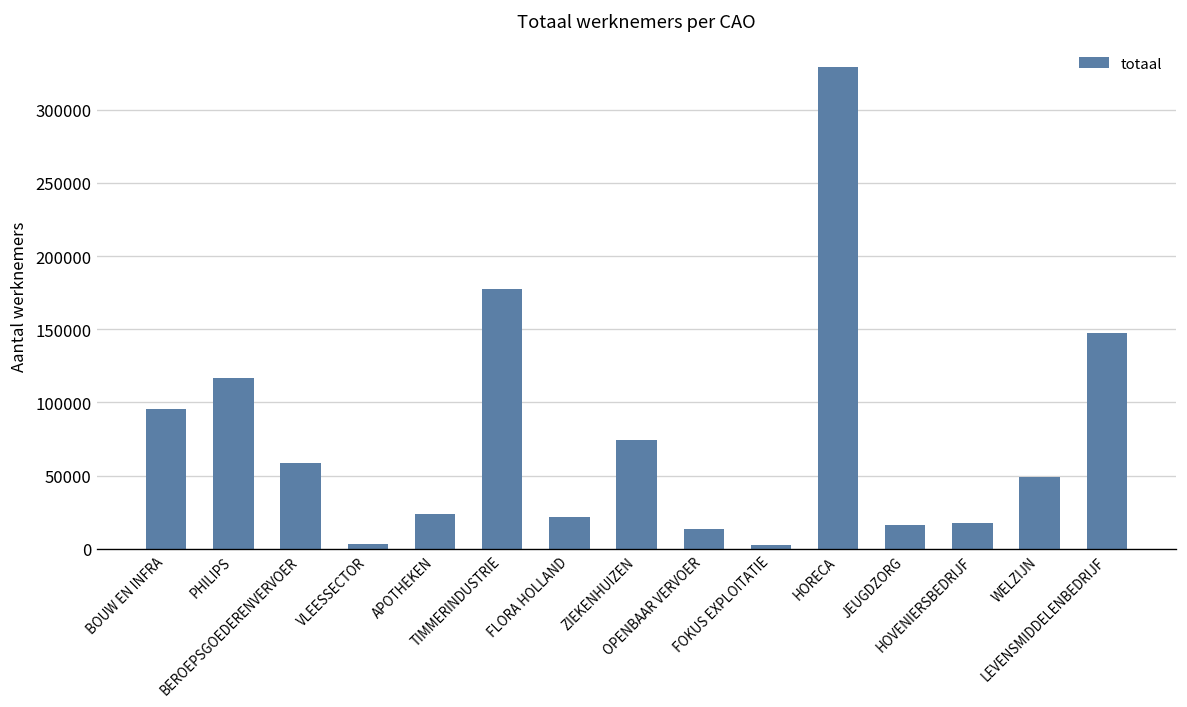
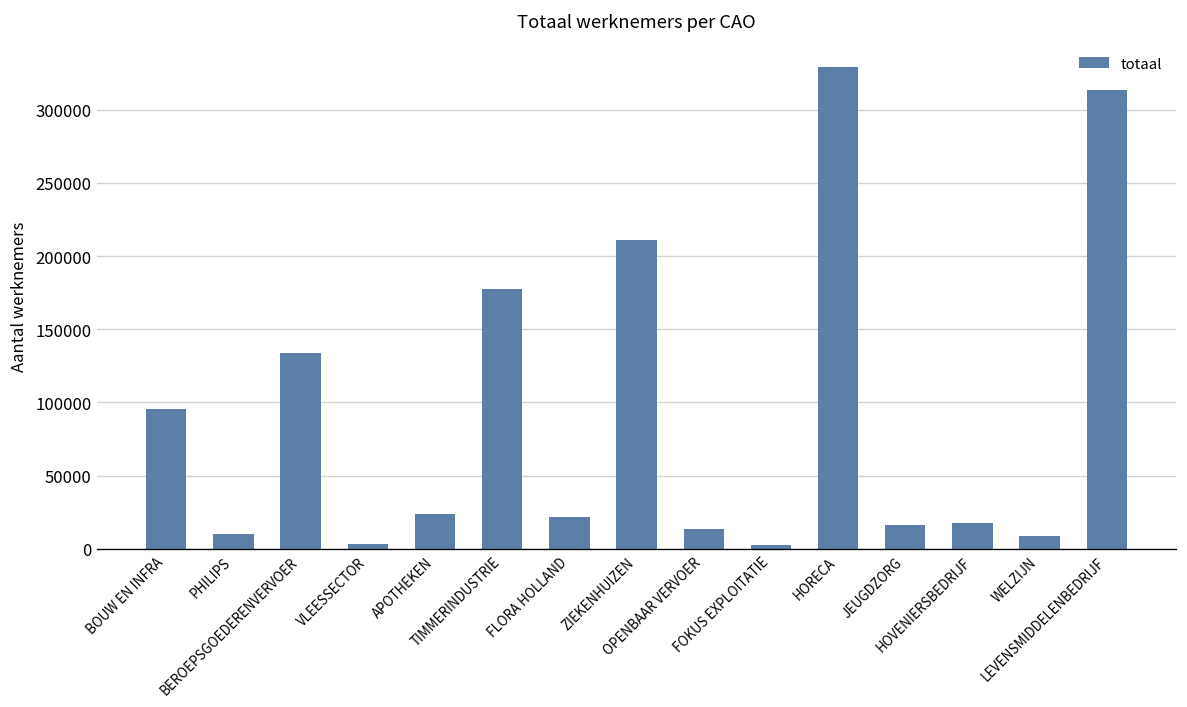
  {
    "BOUW EN INFRA": 95000,
-   "PHILIPS": 117000,
-   "BEROEPSGOEDERENVERVOER": 59000,
+   "PHILIPS": 10000,
+   "BEROEPSGOEDERENVERVOER": 134000,
    "VLEESSECTOR": 3000,
    "APOTHEKEN": 24000,
    "TIMMERINDUSTRIE": 178000,
    "FLORA HOLLAND": 21000,
-   "ZIEKENHUIZEN": 74000,
+   "ZIEKENHUIZEN": 211000,
    "OPENBAAR VERVOER": 14000,
    "FOKUS EXPLOITATIE": 3000,
    "HORECA": 329000,
    "JEUGDZORG": 16000,
    "HOVENIERSBEDRIJF": 18000,
-   "WELZIJN": 49000,
-   "LEVENSMIDDELENBEDRIJF": 147000
+   "WELZIJN": 9000,
+   "LEVENSMIDDELENBEDRIJF": 313000
  }
